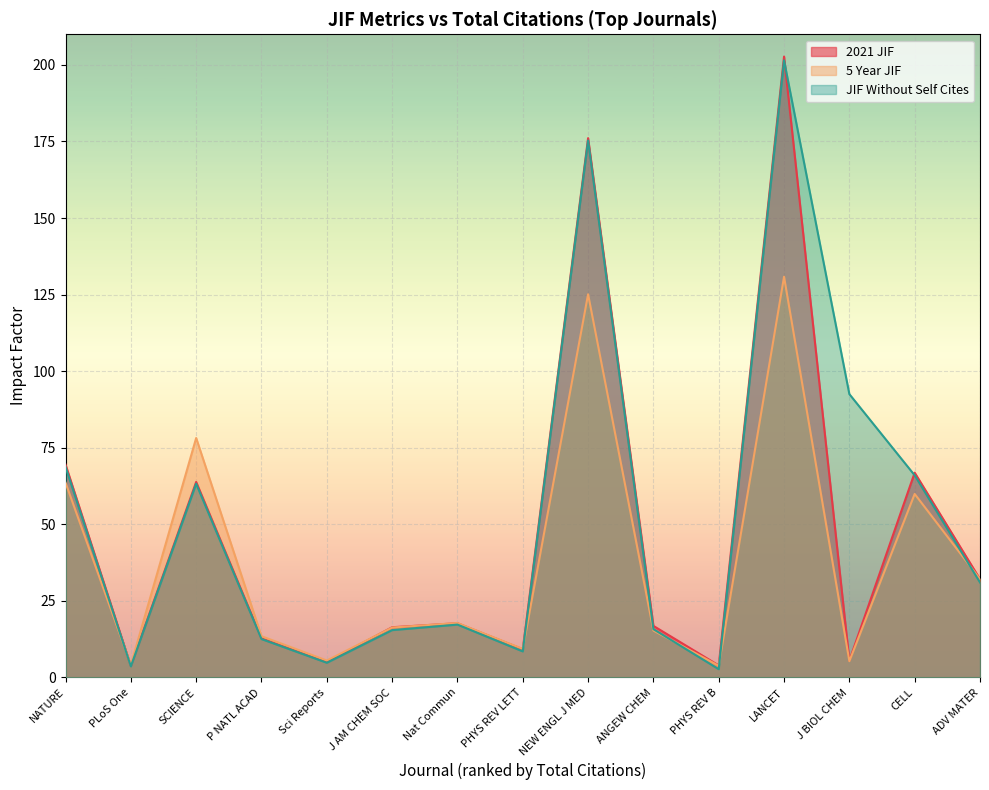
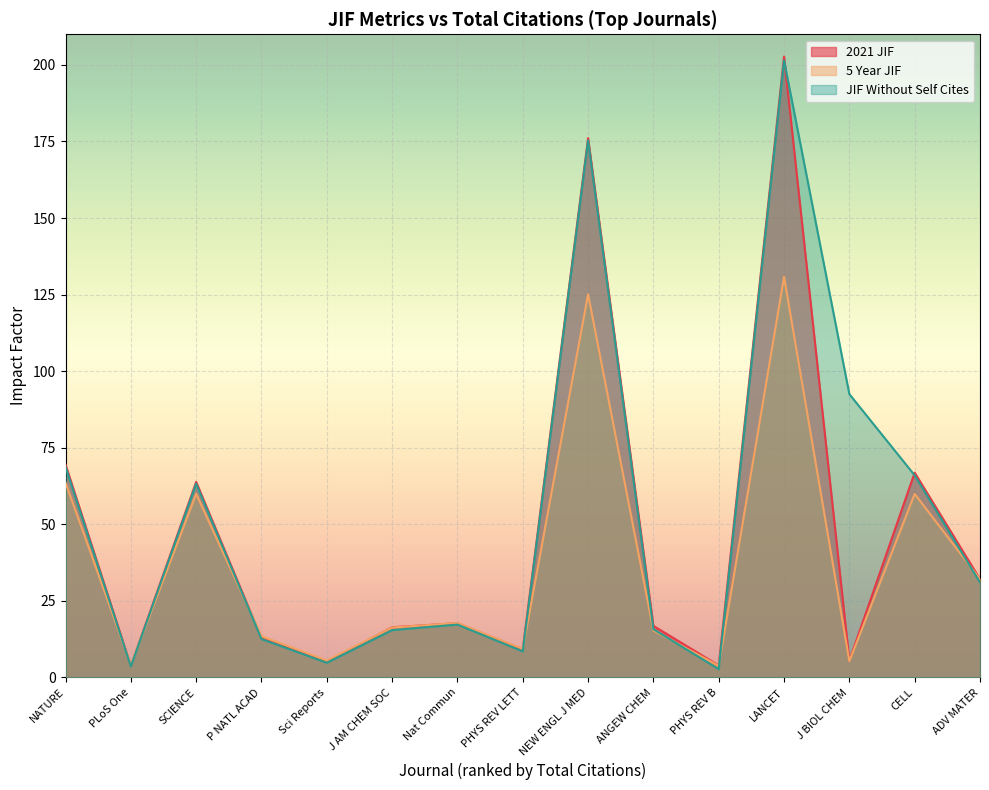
  {
    "2021 JIF": {
      "ANGEW CHEM": 17,
      "LANCET": 203,
      "CELL": 67
    },
    "5 Year JIF": {
      "NATURE": 64,
-     "SCIENCE": 78,
+     "SCIENCE": 60,
      "NEW ENGL J MED": 125,
      "LANCET": 131,
      "CELL": 60
    },
    "JIF Without Self Cites": {
      "J AM CHEM SOC": 15,
      "PHYS REV B": 3,
      "LANCET": 201,
      "J BIOL CHEM": 93,
      "CELL": 66,
      "ADV MATER": 31
    }
  }
